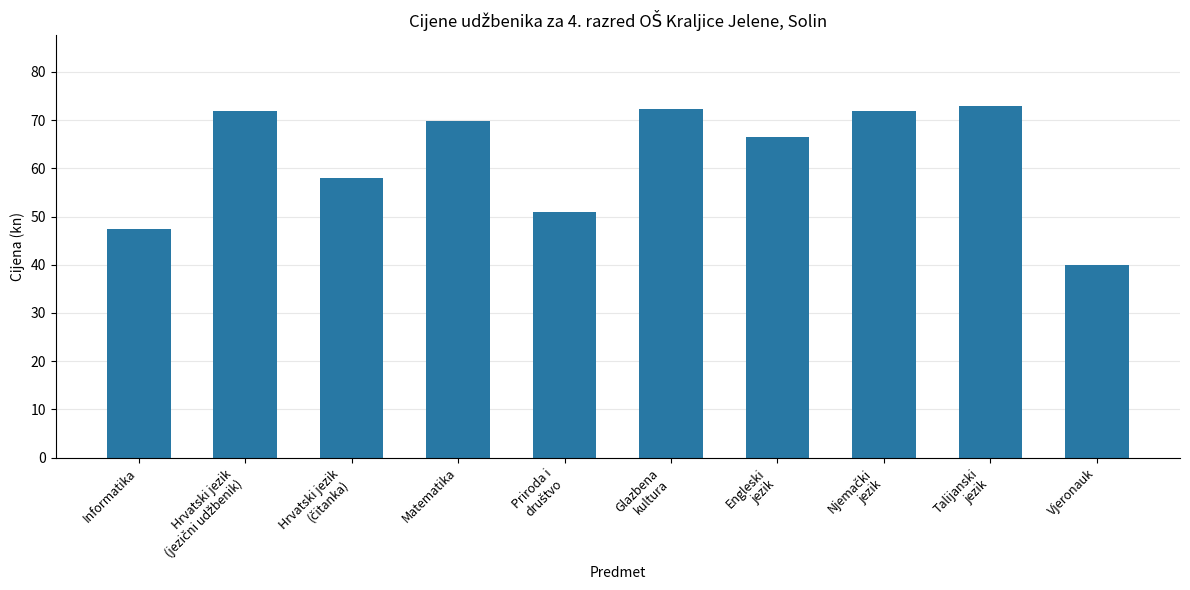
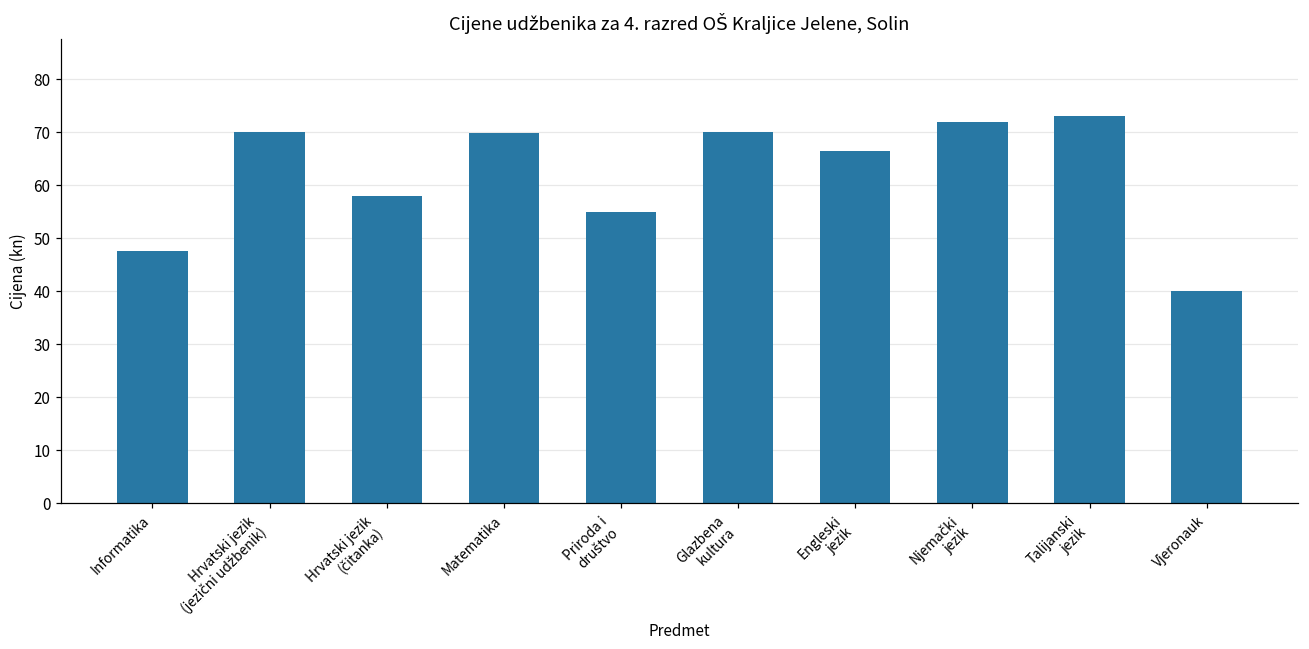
  {
    "Informatika": 48,
-   "Hrvatski jezik (jezični udžbenik)": 72,
+   "Hrvatski jezik (jezični udžbenik)": 70,
    "Hrvatski jezik (čitanka)": 58,
    "Matematika": 70,
-   "Priroda i društvo": 51,
-   "Glazbena kultura": 72,
+   "Priroda i društvo": 55,
+   "Glazbena kultura": 70,
    "Engleski jezik": 67,
    "Njemački jezik": 72,
    "Talijanski jezik": 73,
    "Vjeronauk": 40
  }
